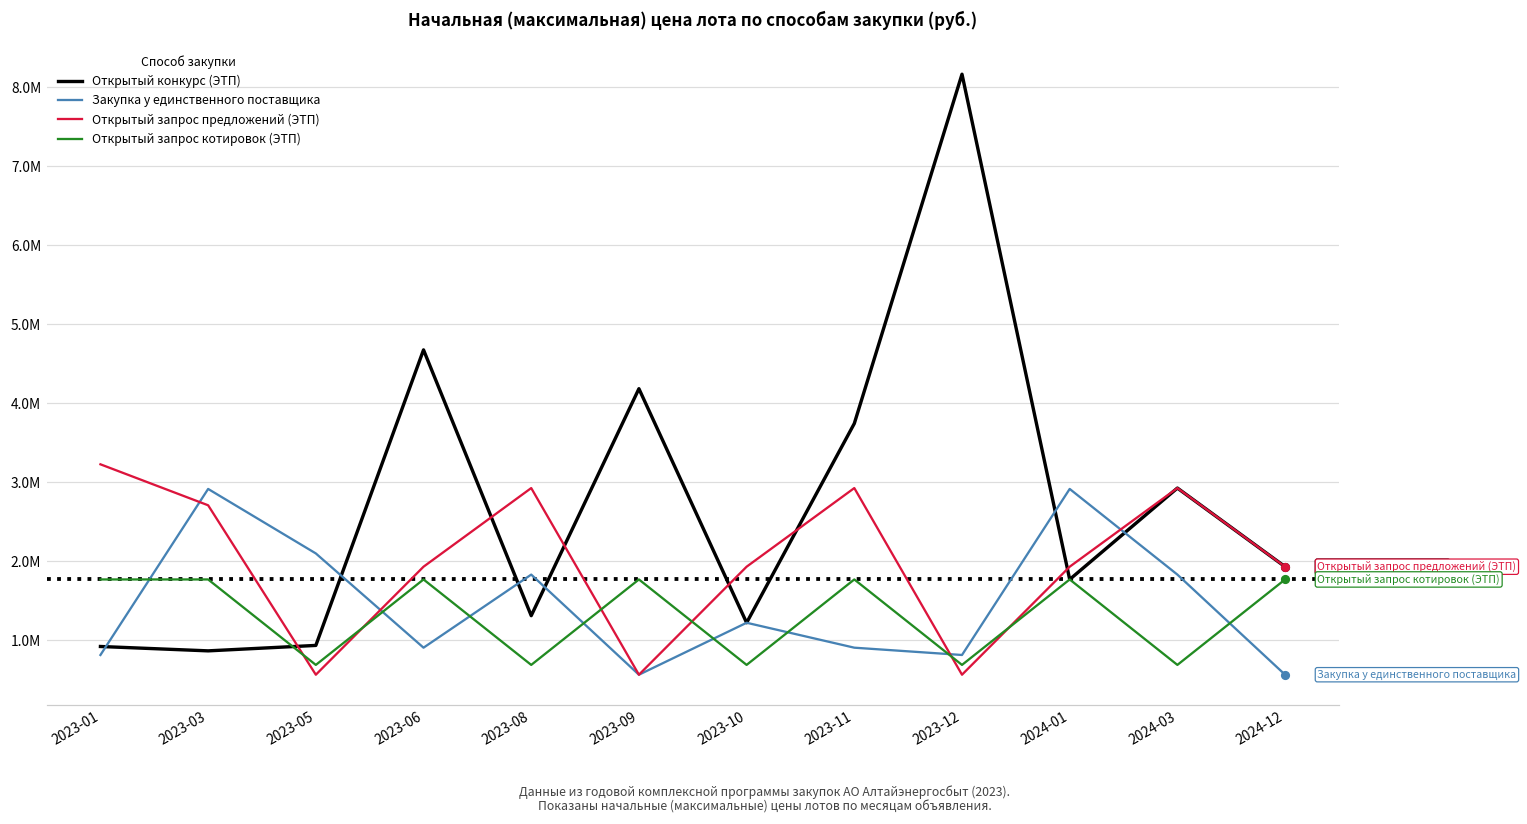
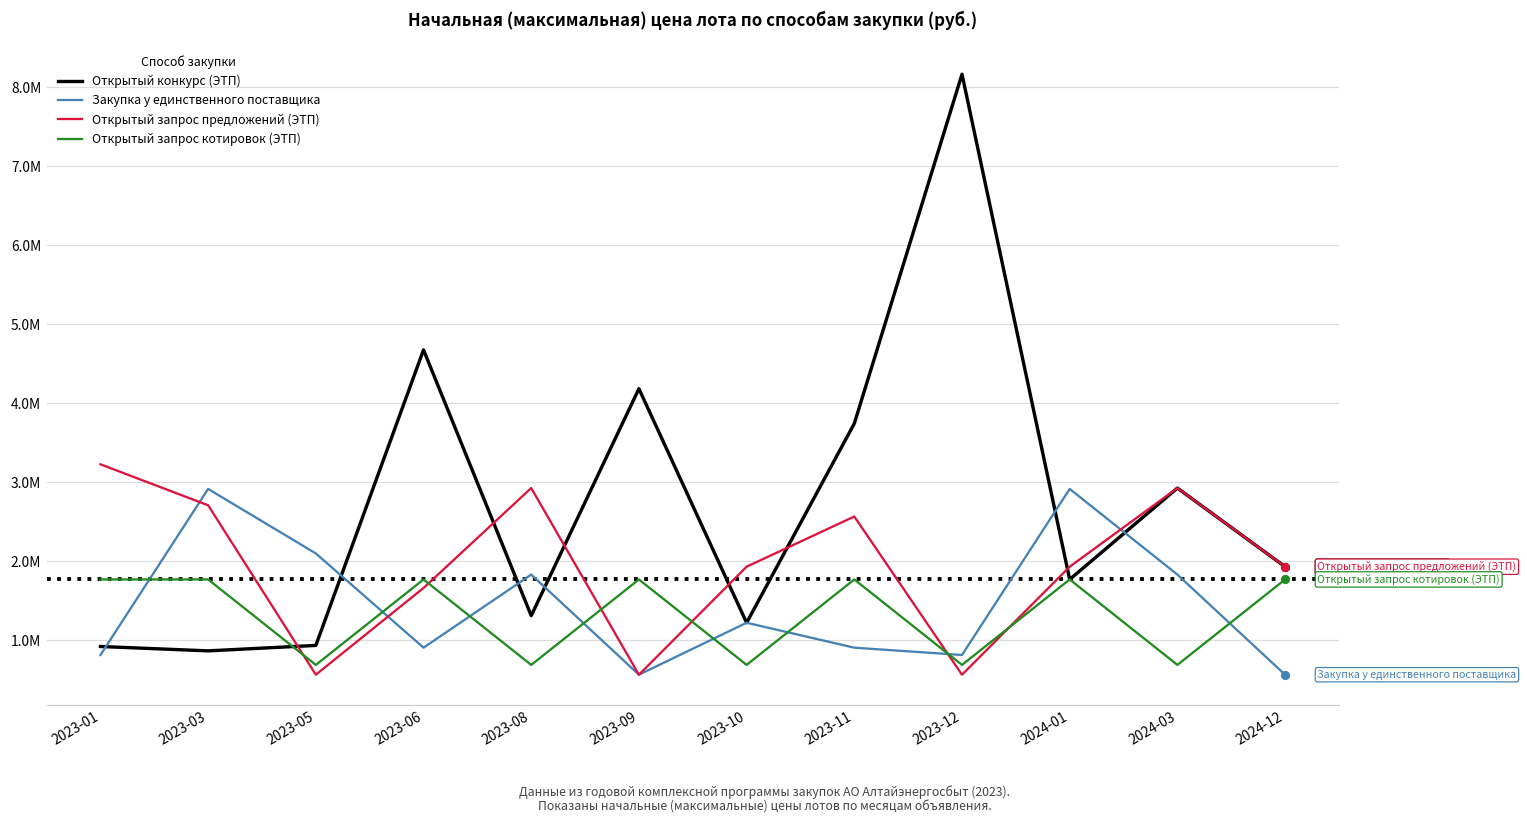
  {
    "Открытый запрос предложений (ЭТП)": {
      "2023-01": 3200000,
      "2023-03": 2700000,
      "2023-05": 600000,
-     "2023-06": 1900000,
+     "2023-06": 1700000,
      "2023-08": 2900000,
      "2023-10": 1900000,
-     "2023-11": 2900000,
+     "2023-11": 2600000,
      "2023-12": 600000,
      "2024-01": 1900000
    }
  }
